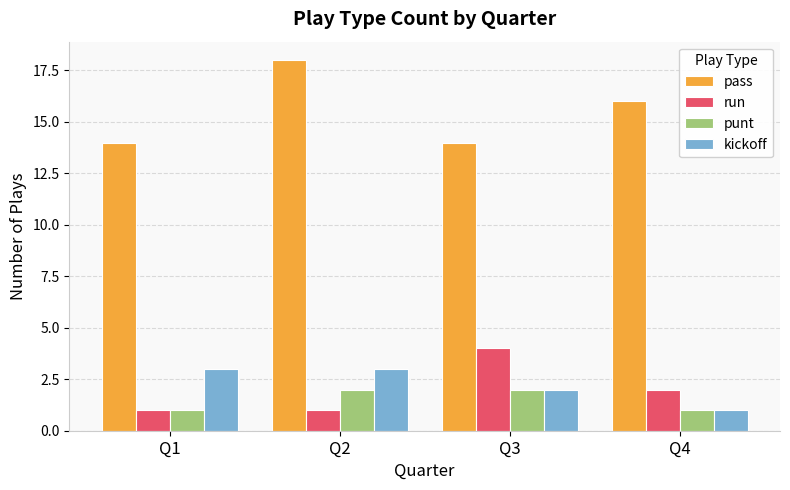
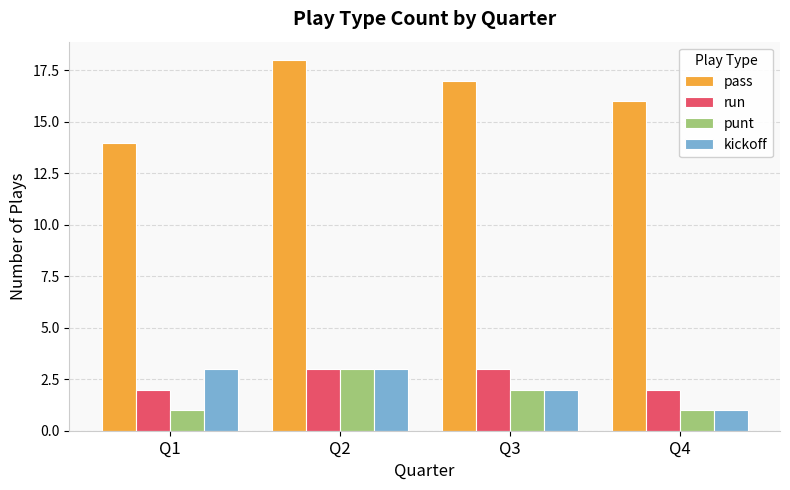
  {
    "pass": {
      "Q1": 14,
      "Q2": 18,
-     "Q3": 14,
+     "Q3": 17,
      "Q4": 16
    },
    "run": {
-     "Q1": 1,
-     "Q2": 1,
-     "Q3": 4,
+     "Q1": 2,
+     "Q2": 3,
+     "Q3": 3,
      "Q4": 2
    },
    "punt": {
      "Q1": 1,
-     "Q2": 2,
+     "Q2": 3,
      "Q3": 2,
      "Q4": 1
    },
    "kickoff": {
      "Q1": 3,
      "Q2": 3,
      "Q3": 2,
      "Q4": 1
    }
  }
